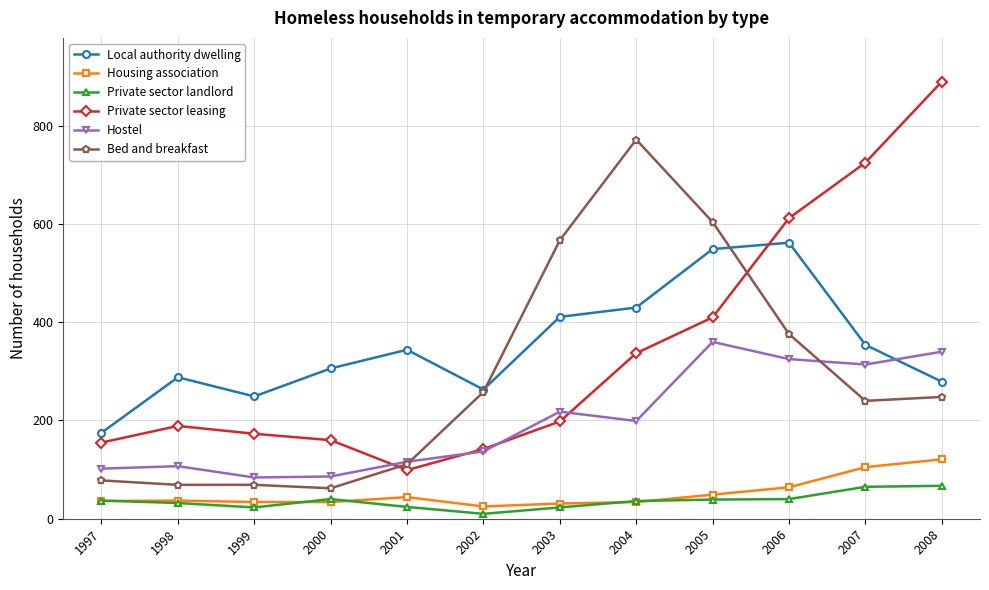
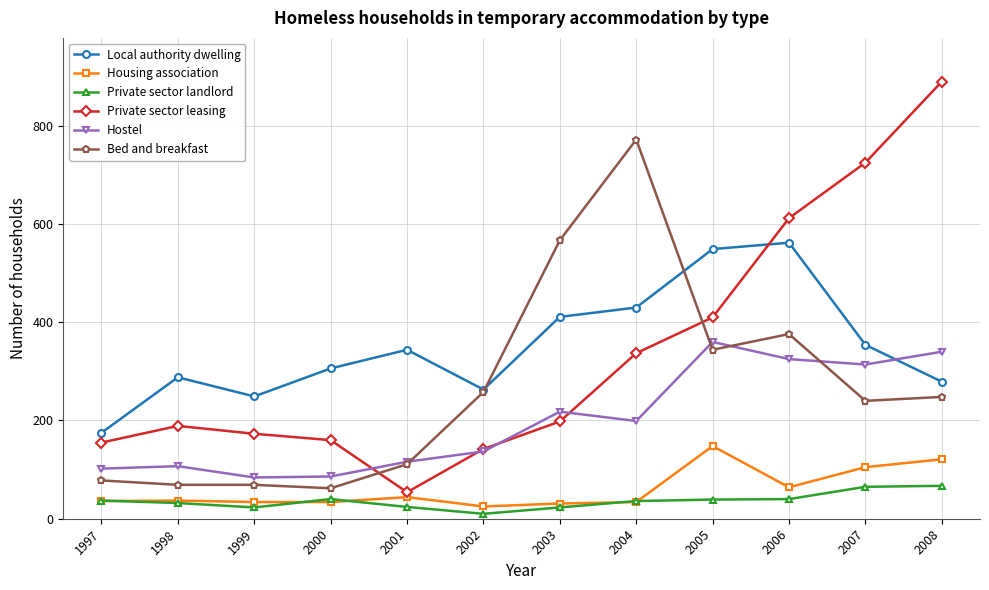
  {
    "Local authority dwelling": {
      "1997": 180,
      "1998": 290,
      "1999": 250,
      "2000": 310,
      "2001": 340,
      "2003": 410,
      "2004": 430,
      "2005": 550,
      "2006": 560,
      "2007": 350,
      "2008": 280
    },
    "Housing association": {
      "1999": 30,
      "2000": 30,
      "2001": 40,
      "2002": 30,
      "2003": 30,
-     "2005": 50,
+     "2005": 150,
      "2006": 60,
      "2007": 110,
      "2008": 120
    },
    "Private sector landlord": {
      "1999": 20,
      "2000": 40,
      "2001": 20,
      "2002": 10,
      "2003": 20,
      "2005": 40,
      "2006": 40,
      "2007": 70,
      "2008": 70
    },
    "Private sector leasing": {
      "1997": 160,
      "1998": 190,
      "1999": 170,
      "2000": 160,
-     "2001": 100,
+     "2001": 50,
      "2003": 200,
      "2004": 340,
      "2005": 410,
      "2006": 610,
      "2007": 730,
      "2008": 890
    },
    "Hostel": {
      "1997": 100,
      "1998": 110,
      "1999": 80,
      "2000": 90,
      "2003": 220,
      "2004": 200,
      "2005": 360,
      "2006": 330,
      "2007": 310,
      "2008": 340
    },
    "Bed and breakfast": {
      "1997": 80,
      "1998": 70,
      "1999": 70,
      "2000": 60,
      "2003": 570,
      "2004": 770,
-     "2005": 600,
+     "2005": 340,
      "2006": 380,
      "2007": 240,
      "2008": 250
    }
  }
